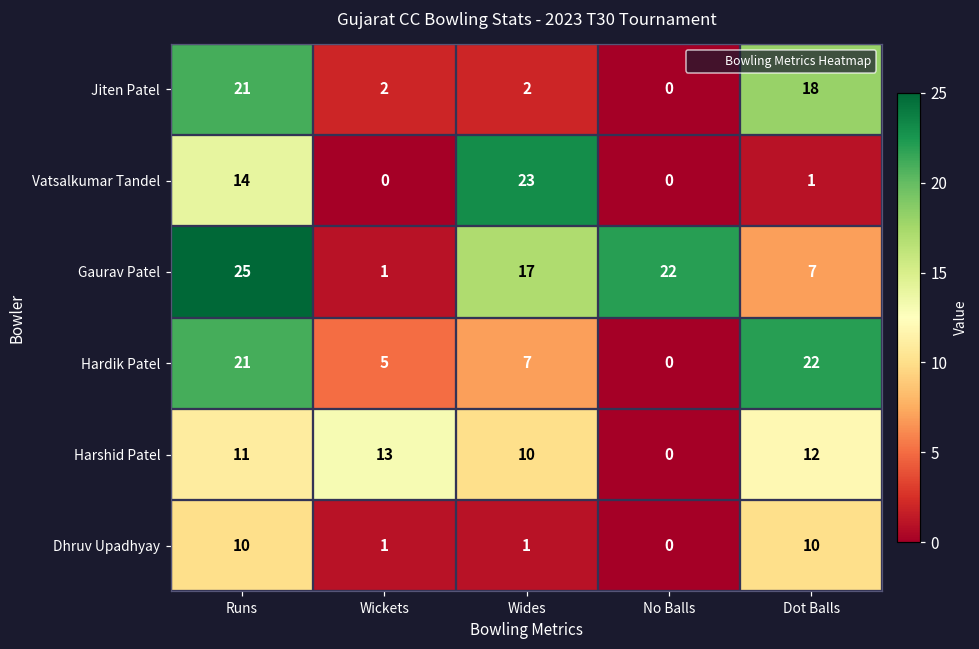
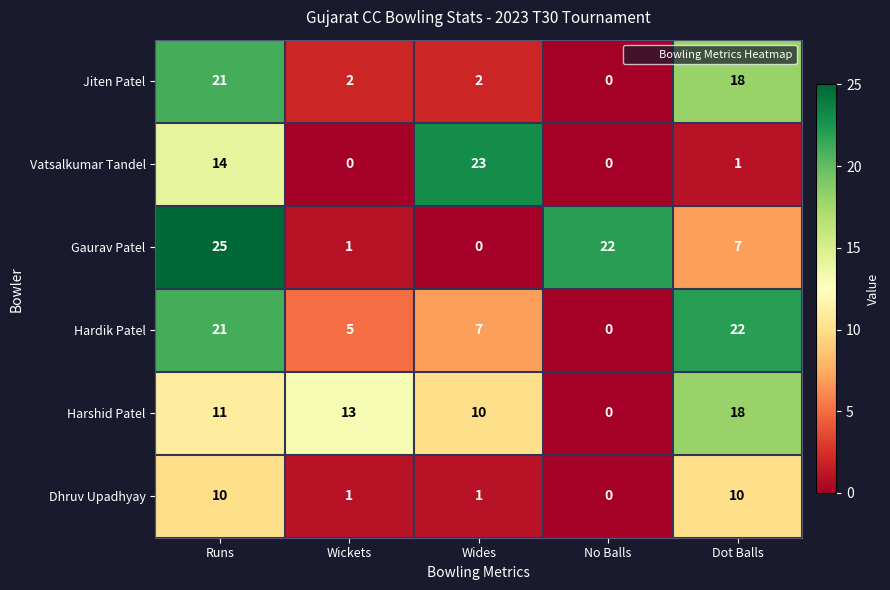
  {
    "Jiten Patel": {
      "Runs": 21,
      "Wickets": 2,
      "Wides": 2,
      "No Balls": 0,
      "Dot Balls": 18
    },
    "Vatsalkumar Tandel": {
      "Runs": 14,
      "Wickets": 0,
      "Wides": 23,
      "No Balls": 0,
      "Dot Balls": 1
    },
    "Gaurav Patel": {
      "Runs": 25,
      "Wickets": 1,
-     "Wides": 17,
+     "Wides": 0,
      "No Balls": 22,
      "Dot Balls": 7
    },
    "Hardik Patel": {
      "Runs": 21,
      "Wickets": 5,
      "Wides": 7,
      "No Balls": 0,
      "Dot Balls": 22
    },
    "Harshid Patel": {
      "Runs": 11,
      "Wickets": 13,
      "Wides": 10,
      "No Balls": 0,
-     "Dot Balls": 12
+     "Dot Balls": 18
    },
    "Dhruv Upadhyay": {
      "Runs": 10,
      "Wickets": 1,
      "Wides": 1,
      "No Balls": 0,
      "Dot Balls": 10
    }
  }
